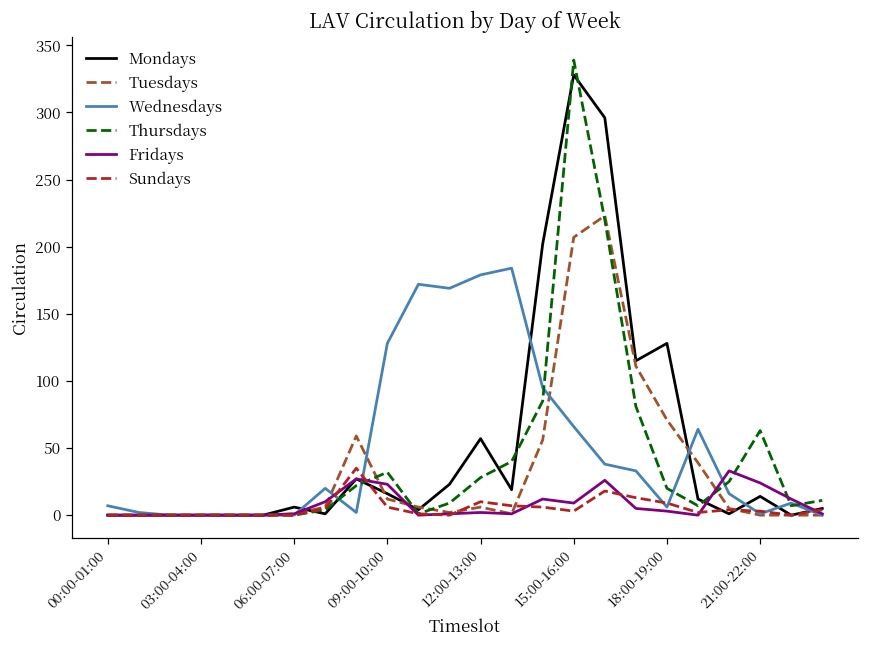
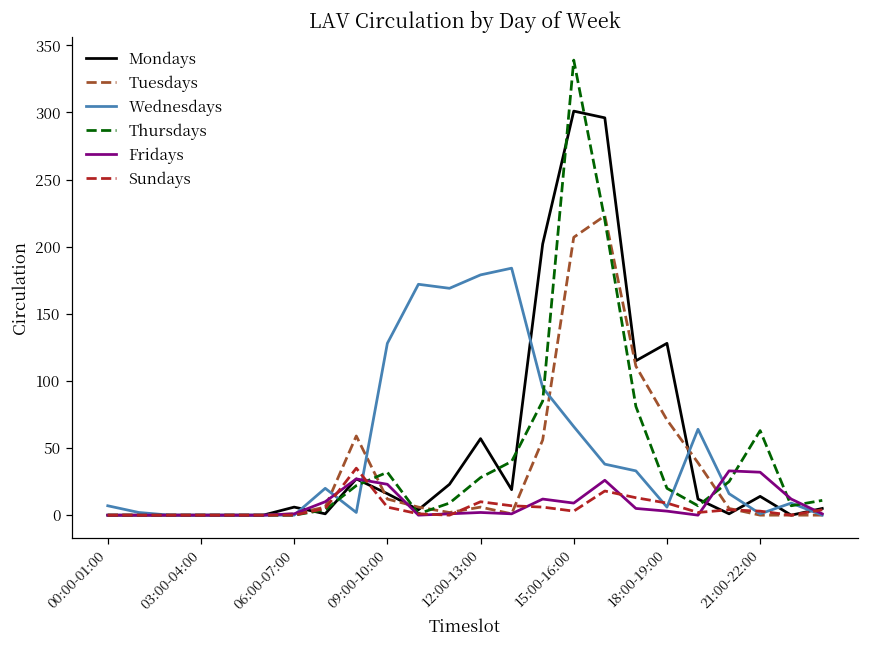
  {
    "Mondays": {
      "06:00-07:00": 6,
      "09:00-10:00": 16,
      "12:00-13:00": 57,
-     "15:00-16:00": 328,
+     "15:00-16:00": 301,
      "18:00-19:00": 128,
      "21:00-22:00": 14
    },
    "Wednesdays": {
      "00:00-01:00": 7,
      "09:00-10:00": 128,
      "12:00-13:00": 179,
      "15:00-16:00": 66,
      "18:00-19:00": 6
    },
    "Thursdays": {
      "09:00-10:00": 32,
      "12:00-13:00": 28,
      "15:00-16:00": 339,
      "18:00-19:00": 20,
      "21:00-22:00": 63
    },
    "Fridays": {
      "09:00-10:00": 23,
      "12:00-13:00": 2,
      "15:00-16:00": 9,
      "18:00-19:00": 3,
-     "21:00-22:00": 24
+     "21:00-22:00": 32
    }
  }
